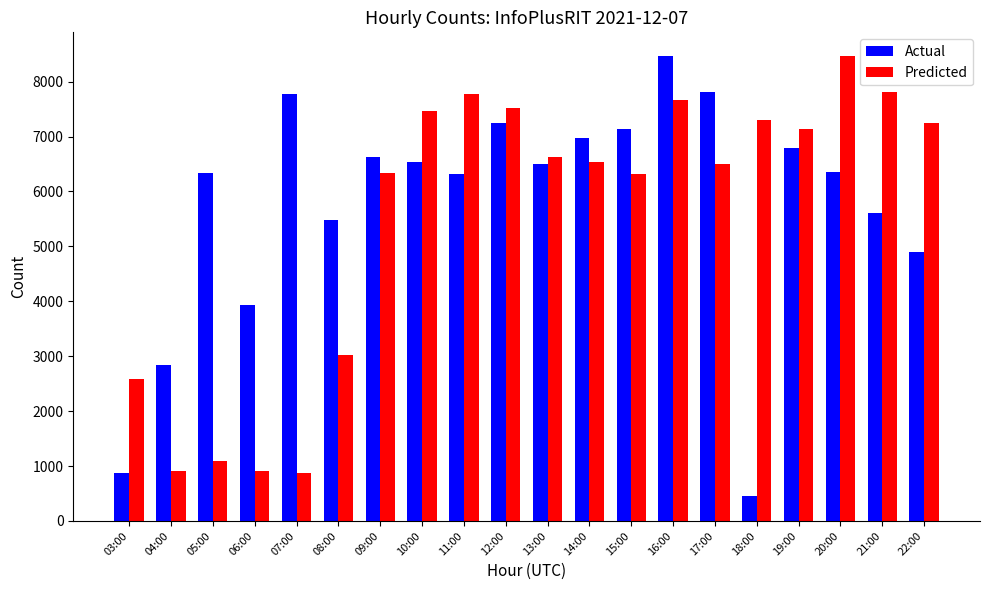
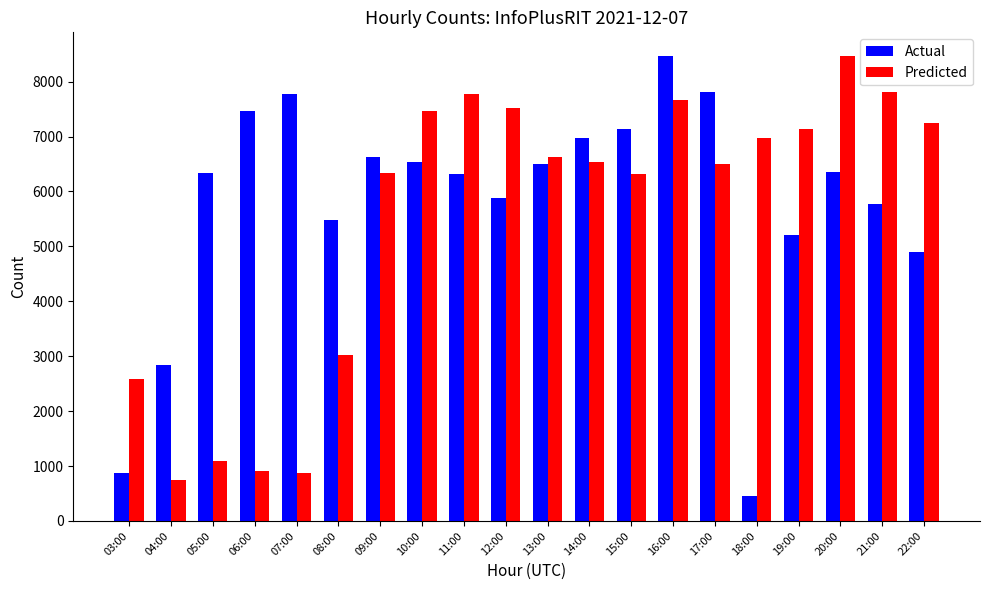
  {
    "Actual": {
      "03:00": 900,
      "04:00": 2800,
      "05:00": 6300,
-     "06:00": 3900,
+     "06:00": 7500,
      "07:00": 7800,
      "08:00": 5500,
      "09:00": 6600,
      "10:00": 6500,
      "11:00": 6300,
-     "12:00": 7200,
+     "12:00": 5900,
      "13:00": 6500,
      "14:00": 7000,
      "15:00": 7100,
      "16:00": 8500,
      "17:00": 7800,
      "18:00": 500,
-     "19:00": 6800,
+     "19:00": 5200,
      "20:00": 6400,
-     "21:00": 5600,
+     "21:00": 5800,
      "22:00": 4900
    },
    "Predicted": {
      "03:00": 2600,
-     "04:00": 900,
+     "04:00": 700,
      "05:00": 1100,
      "06:00": 900,
      "07:00": 900,
      "08:00": 3000,
      "09:00": 6300,
      "10:00": 7500,
      "11:00": 7800,
      "12:00": 7500,
      "13:00": 6600,
      "14:00": 6500,
      "15:00": 6300,
      "16:00": 7700,
      "17:00": 6500,
-     "18:00": 7300,
+     "18:00": 7000,
      "19:00": 7100,
      "20:00": 8500,
      "21:00": 7800,
      "22:00": 7200
    }
  }
